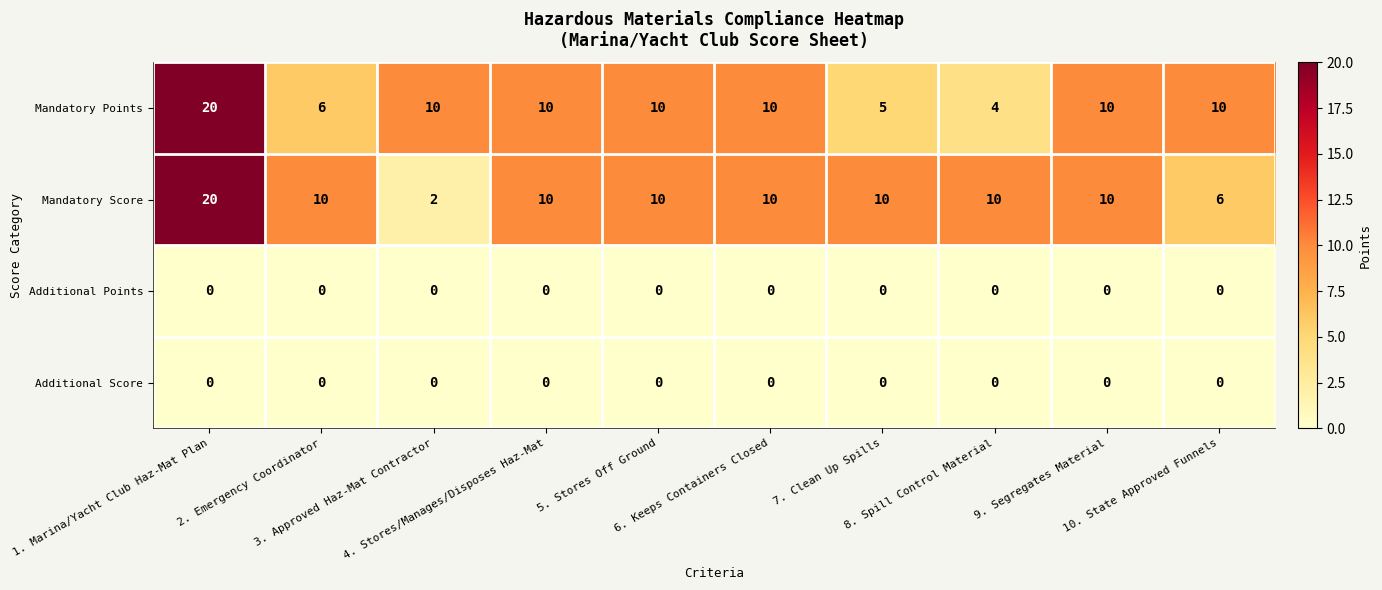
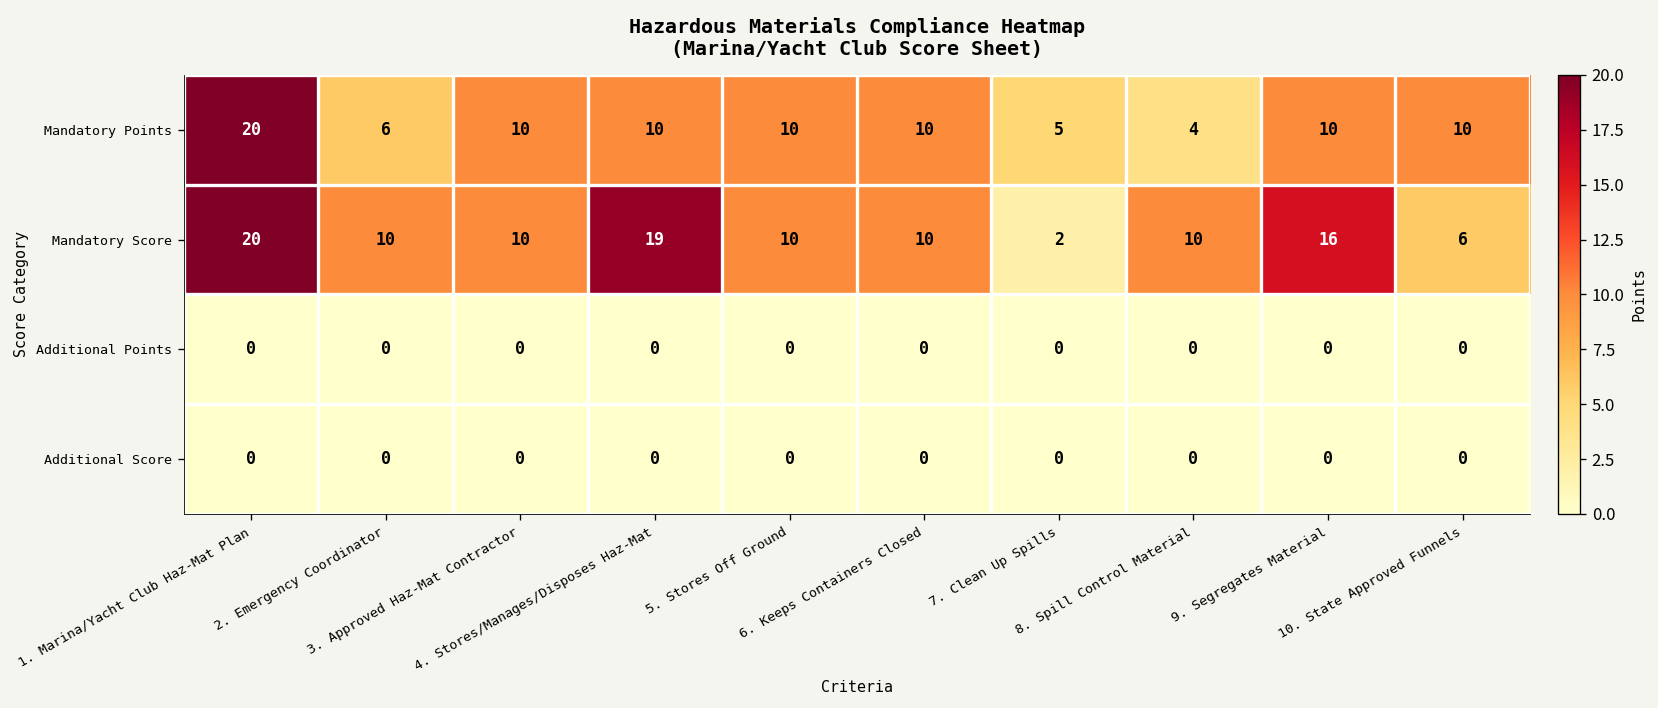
  {
    "Mandatory Points": {
      "1. Marina/Yacht Club Haz-Mat Plan": 20,
      "2. Emergency Coordinator": 6,
      "3. Approved Haz-Mat Contractor": 10,
      "4. Stores/Manages/Disposes Haz-Mat": 10,
      "5. Stores Off Ground": 10,
      "6. Keeps Containers Closed": 10,
      "7. Clean Up Spills": 5,
      "8. Spill Control Material": 4,
      "9. Segregates Material": 10,
      "10. State Approved Funnels": 10
    },
    "Mandatory Score": {
      "1. Marina/Yacht Club Haz-Mat Plan": 20,
      "2. Emergency Coordinator": 10,
-     "3. Approved Haz-Mat Contractor": 2,
-     "4. Stores/Manages/Disposes Haz-Mat": 10,
+     "3. Approved Haz-Mat Contractor": 10,
+     "4. Stores/Manages/Disposes Haz-Mat": 19,
      "5. Stores Off Ground": 10,
      "6. Keeps Containers Closed": 10,
-     "7. Clean Up Spills": 10,
+     "7. Clean Up Spills": 2,
      "8. Spill Control Material": 10,
-     "9. Segregates Material": 10,
+     "9. Segregates Material": 16,
      "10. State Approved Funnels": 6
    },
    "Additional Points": {
      "1. Marina/Yacht Club Haz-Mat Plan": 0,
      "2. Emergency Coordinator": 0,
      "3. Approved Haz-Mat Contractor": 0,
      "4. Stores/Manages/Disposes Haz-Mat": 0,
      "5. Stores Off Ground": 0,
      "6. Keeps Containers Closed": 0,
      "7. Clean Up Spills": 0,
      "8. Spill Control Material": 0,
      "9. Segregates Material": 0,
      "10. State Approved Funnels": 0
    },
    "Additional Score": {
      "1. Marina/Yacht Club Haz-Mat Plan": 0,
      "2. Emergency Coordinator": 0,
      "3. Approved Haz-Mat Contractor": 0,
      "4. Stores/Manages/Disposes Haz-Mat": 0,
      "5. Stores Off Ground": 0,
      "6. Keeps Containers Closed": 0,
      "7. Clean Up Spills": 0,
      "8. Spill Control Material": 0,
      "9. Segregates Material": 0,
      "10. State Approved Funnels": 0
    }
  }
